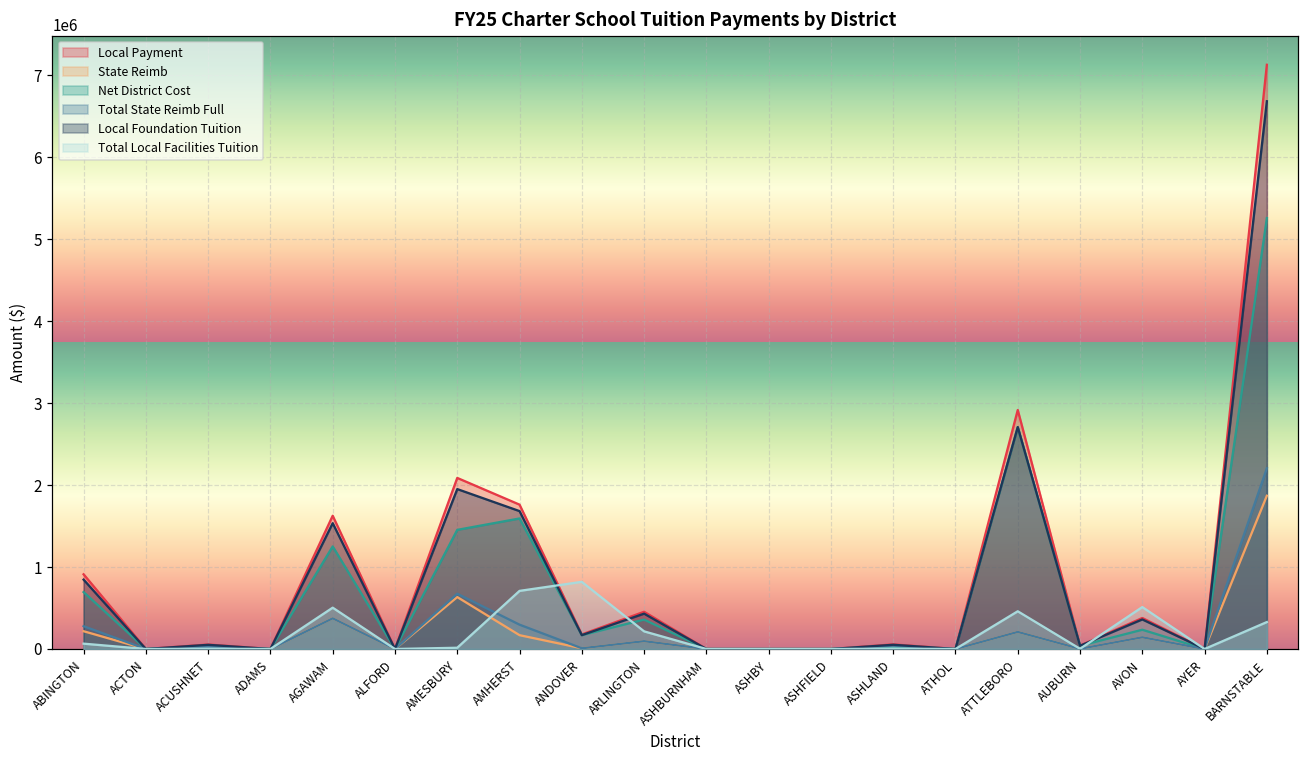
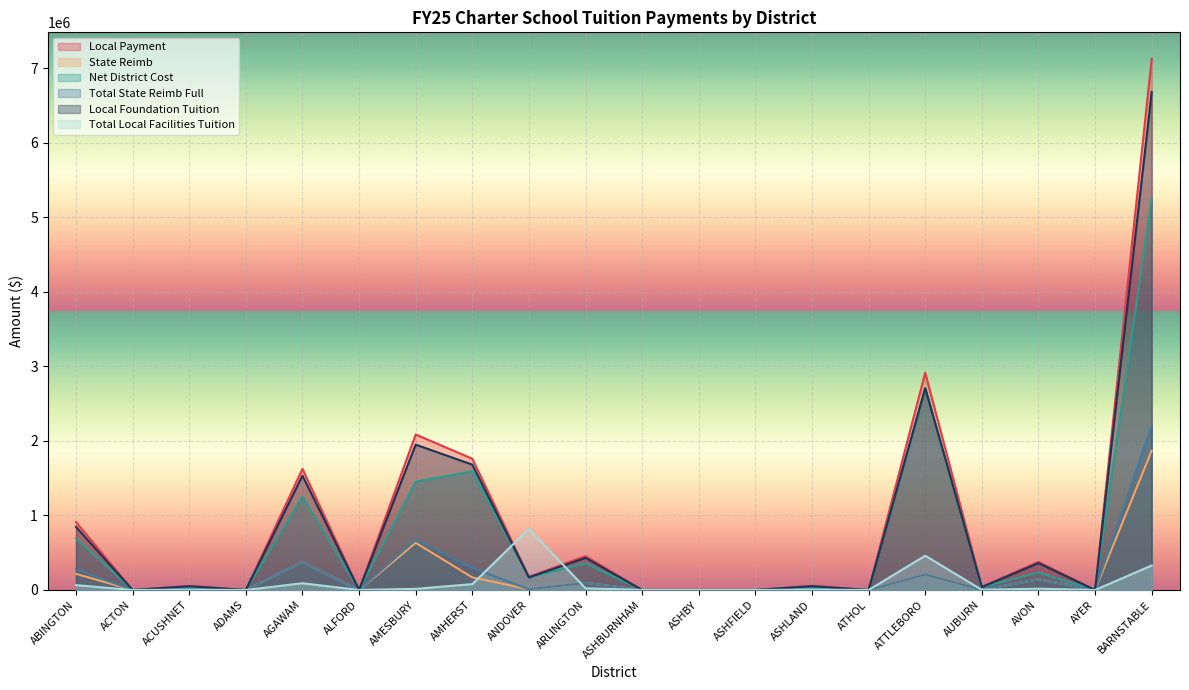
  {
    "Total Local Facilities Tuition": {
      "ABINGTON": 100000,
-     "AGAWAM": 500000,
+     "AGAWAM": 100000,
      "AMESBURY": 0,
-     "AMHERST": 700000,
+     "AMHERST": 100000,
      "ANDOVER": 800000,
-     "ARLINGTON": 200000,
+     "ARLINGTON": 0,
      "ATTLEBORO": 500000,
-     "AVON": 500000,
+     "AVON": 0,
      "BARNSTABLE": 300000
    }
  }
